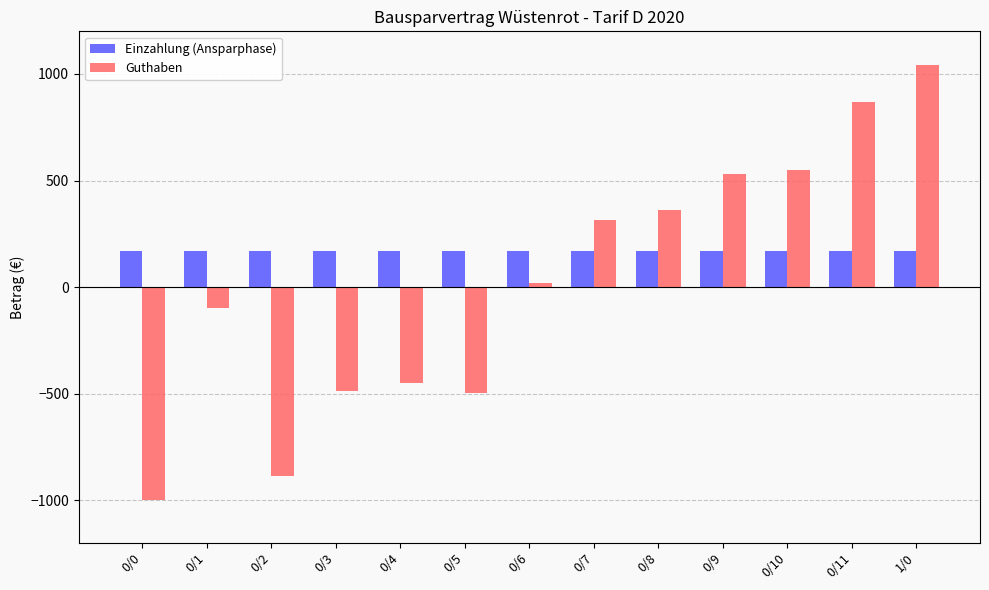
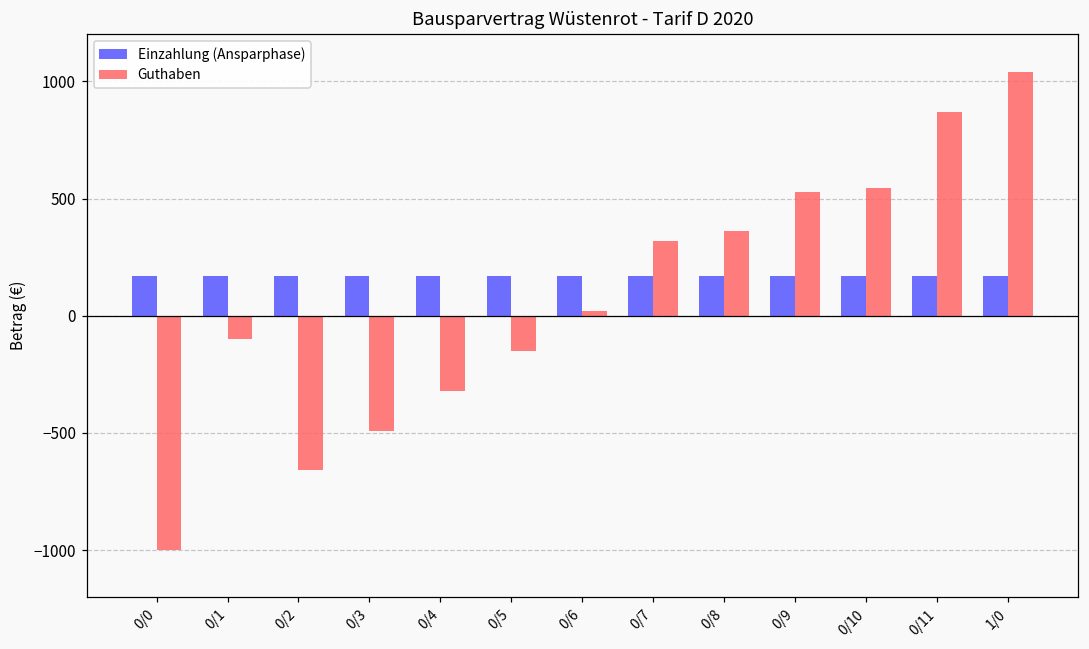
  {
    "Einzahlung (Ansparphase)": {
      "0/0": 170,
      "0/1": 170,
      "0/2": 170,
      "0/3": 170,
      "0/4": 170,
      "0/5": 170,
      "0/6": 170,
      "0/7": 170,
      "0/8": 170,
      "0/9": 170,
      "0/10": 170,
      "0/11": 170,
      "1/0": 170
    },
    "Guthaben": {
      "0/0": -1000,
      "0/1": -100,
-     "0/2": -890,
+     "0/2": -660,
      "0/3": -490,
-     "0/4": -450,
-     "0/5": -500,
+     "0/4": -320,
+     "0/5": -150,
      "0/6": 20,
      "0/7": 320,
      "0/8": 360,
      "0/9": 530,
      "0/10": 550,
      "0/11": 870,
      "1/0": 1040
    }
  }
